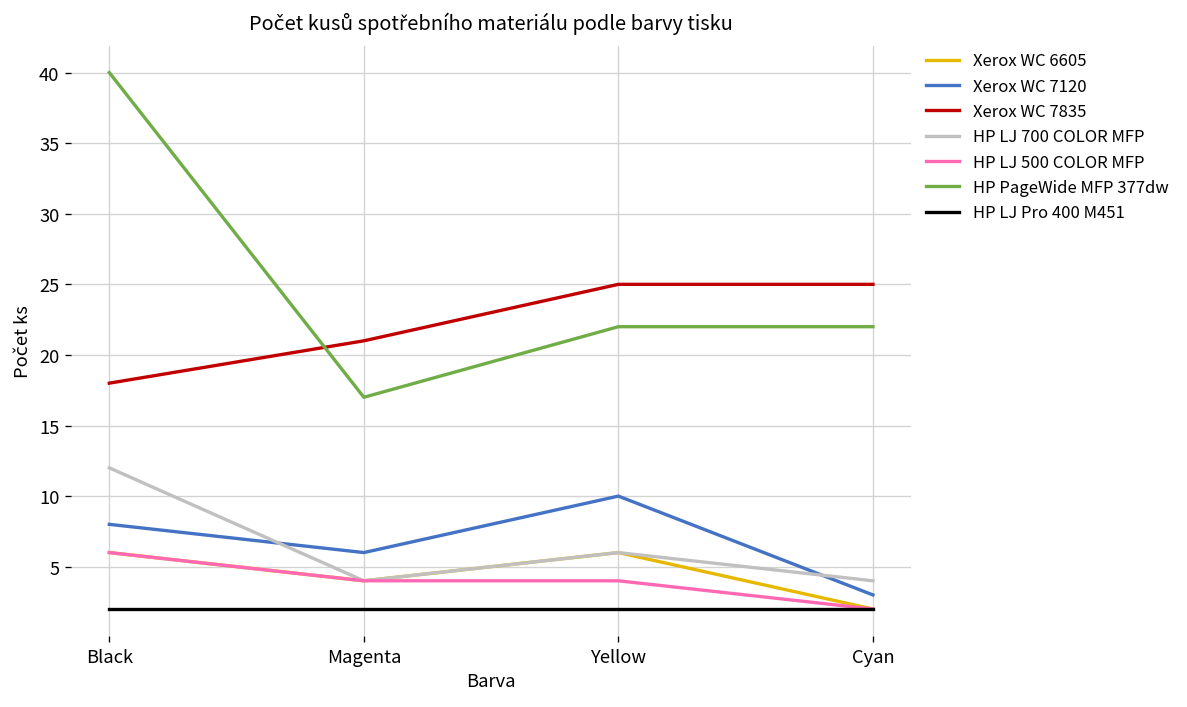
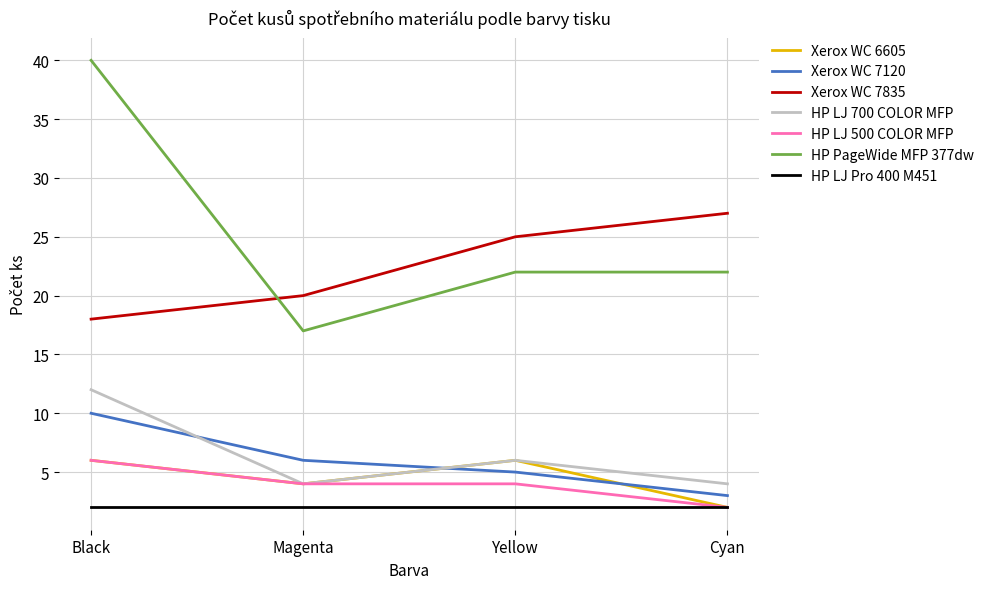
  {
    "Xerox WC 7120": {
-     "Black": 8,
+     "Black": 10,
      "Magenta": 6,
-     "Yellow": 10,
+     "Yellow": 5,
      "Cyan": 3
    },
    "Xerox WC 7835": {
      "Black": 18,
-     "Magenta": 21,
+     "Magenta": 20,
      "Yellow": 25,
-     "Cyan": 25
+     "Cyan": 27
    },
    "HP LJ 700 COLOR MFP": {
      "Black": 12,
      "Cyan": 4
    },
    "HP LJ 500 COLOR MFP": {
      "Yellow": 4
    },
    "HP PageWide MFP 377dw": {
      "Black": 40,
      "Magenta": 17,
      "Yellow": 22,
      "Cyan": 22
    },
    "HP LJ Pro 400 M451": {
      "Black": 2,
      "Magenta": 2,
      "Yellow": 2
    }
  }
